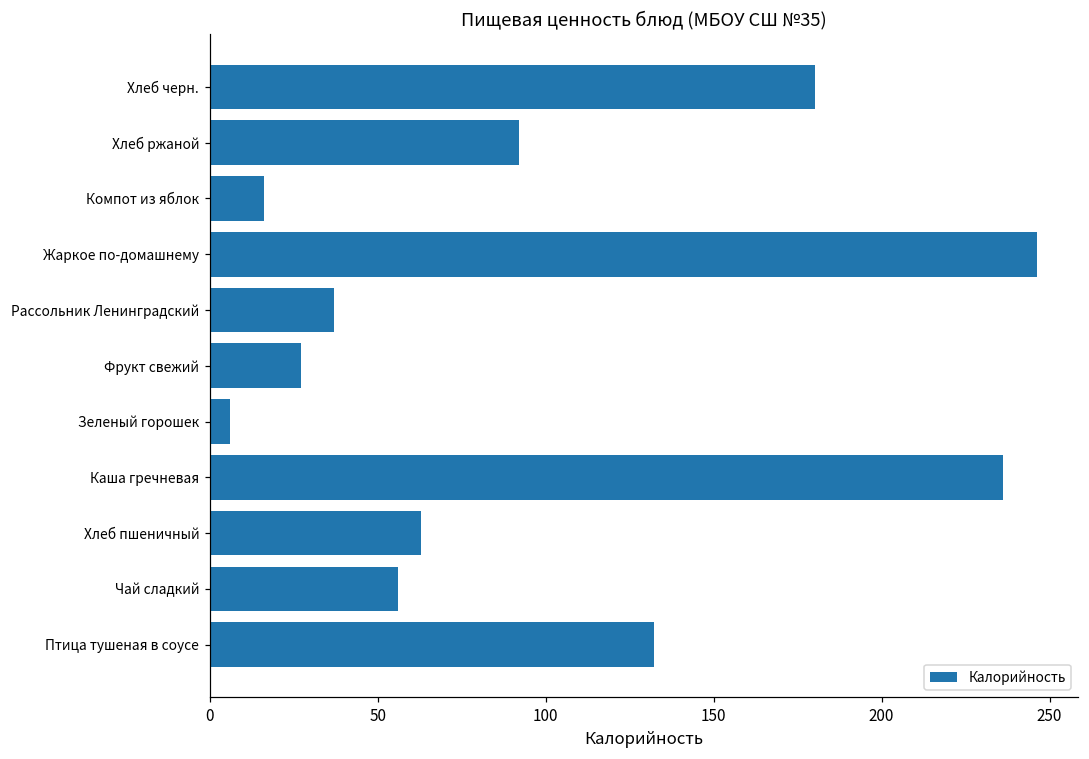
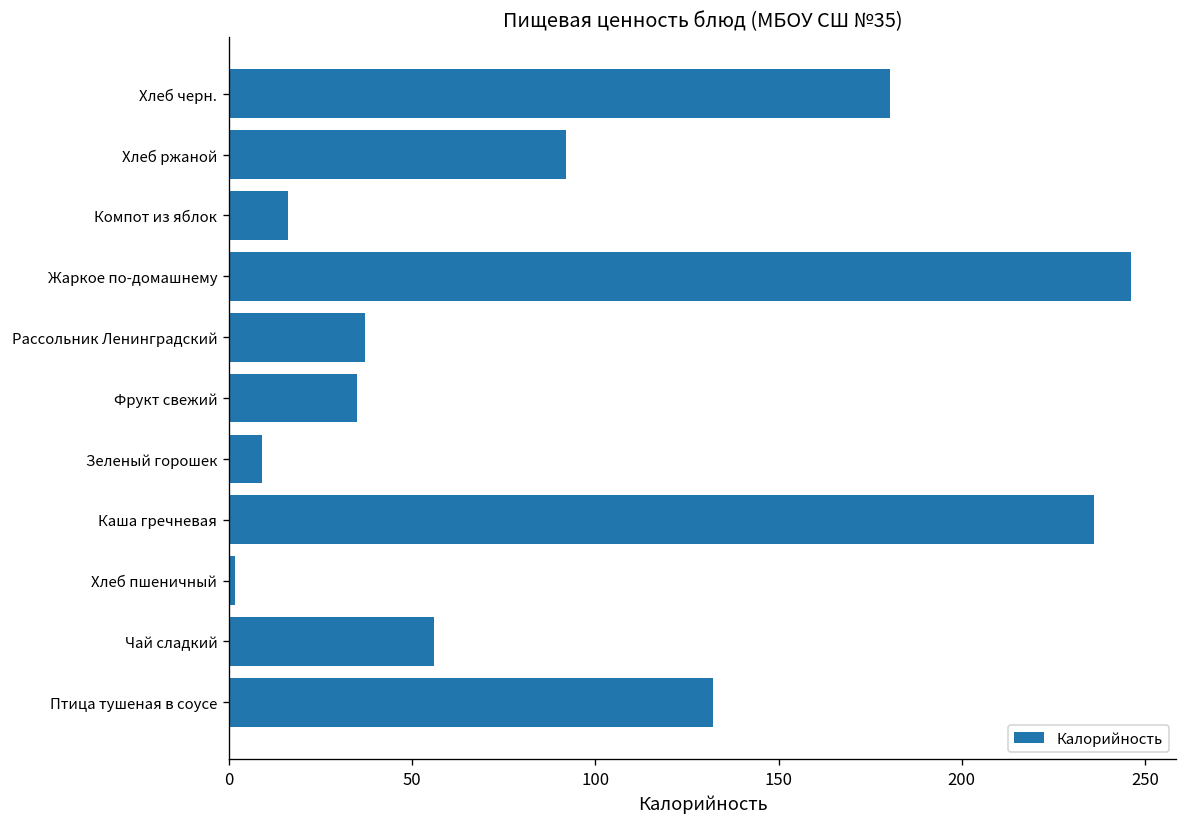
  {
    "Хлеб черн.": 180,
    "Хлеб ржаной": 92,
    "Компот из яблок": 16,
    "Жаркое по-домашнему": 246,
    "Рассольник Ленинградский": 37,
-   "Фрукт свежий": 27,
-   "Зеленый горошек": 6,
+   "Фрукт свежий": 35,
+   "Зеленый горошек": 9,
    "Каша гречневая": 236,
-   "Хлеб пшеничный": 63,
+   "Хлеб пшеничный": 2,
    "Чай сладкий": 56,
    "Птица тушеная в соусе": 132
  }
